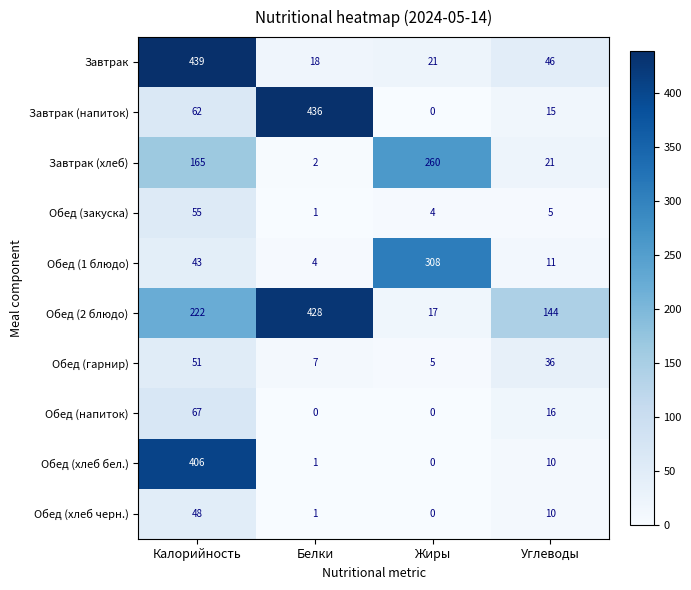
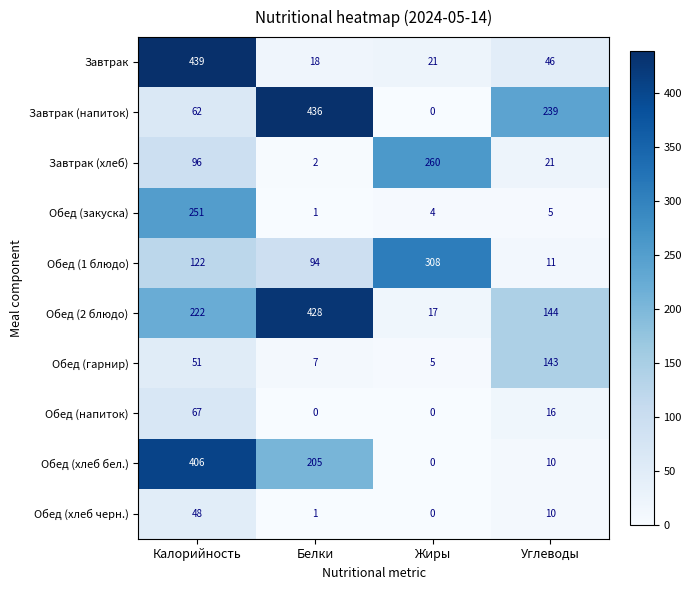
  {
    "Завтрак": {
      "Калорийность": 439,
      "Белки": 18,
      "Жиры": 21,
      "Углеводы": 46
    },
    "Завтрак (напиток)": {
      "Калорийность": 62,
      "Белки": 436,
      "Жиры": 0,
-     "Углеводы": 15
+     "Углеводы": 239
    },
    "Завтрак (хлеб)": {
-     "Калорийность": 165,
+     "Калорийность": 96,
      "Белки": 2,
      "Жиры": 260,
      "Углеводы": 21
    },
    "Обед (закуска)": {
-     "Калорийность": 55,
+     "Калорийность": 251,
      "Белки": 1,
      "Жиры": 4,
      "Углеводы": 5
    },
    "Обед (1 блюдо)": {
-     "Калорийность": 43,
-     "Белки": 4,
+     "Калорийность": 122,
+     "Белки": 94,
      "Жиры": 308,
      "Углеводы": 11
    },
    "Обед (2 блюдо)": {
      "Калорийность": 222,
      "Белки": 428,
      "Жиры": 17,
      "Углеводы": 144
    },
    "Обед (гарнир)": {
      "Калорийность": 51,
      "Белки": 7,
      "Жиры": 5,
-     "Углеводы": 36
+     "Углеводы": 143
    },
    "Обед (напиток)": {
      "Калорийность": 67,
      "Белки": 0,
      "Жиры": 0,
      "Углеводы": 16
    },
    "Обед (хлеб бел.)": {
      "Калорийность": 406,
-     "Белки": 1,
+     "Белки": 205,
      "Жиры": 0,
      "Углеводы": 10
    },
    "Обед (хлеб черн.)": {
      "Калорийность": 48,
      "Белки": 1,
      "Жиры": 0,
      "Углеводы": 10
    }
  }
